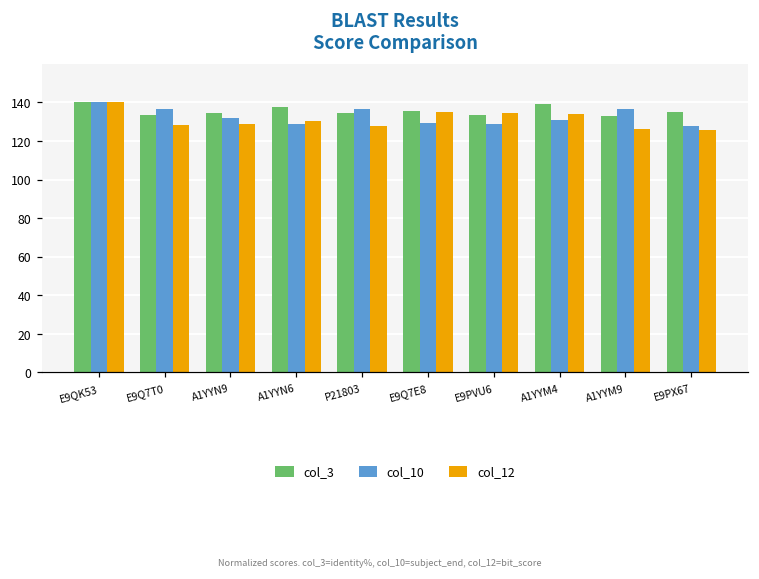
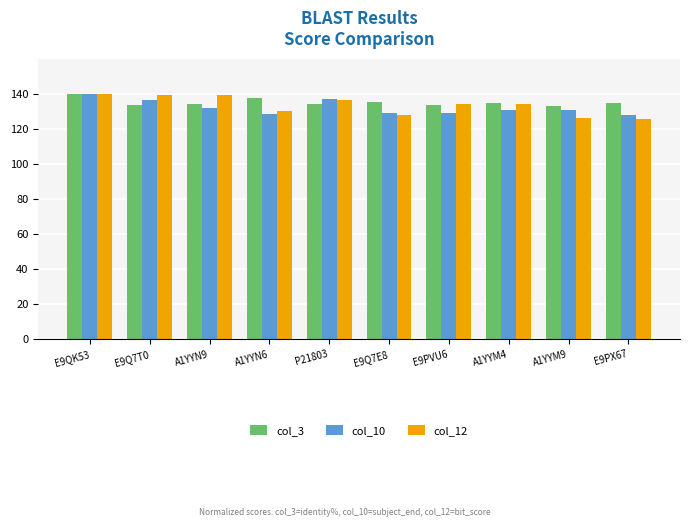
  {
    "col_3": {
      "E9QK53": 140,
      "E9Q7T0": 134,
      "A1YYN9": 134,
      "A1YYN6": 138,
      "P21803": 134,
      "E9Q7E8": 135,
      "E9PVU6": 134,
-     "A1YYM4": 139,
+     "A1YYM4": 135,
      "A1YYM9": 133,
      "E9PX67": 135
    },
    "col_10": {
      "E9QK53": 140,
      "E9Q7T0": 137,
      "A1YYN9": 132,
      "A1YYN6": 129,
      "P21803": 137,
      "E9Q7E8": 129,
      "E9PVU6": 129,
      "A1YYM4": 131,
-     "A1YYM9": 137,
+     "A1YYM9": 131,
      "E9PX67": 128
    },
    "col_12": {
      "E9QK53": 140,
-     "E9Q7T0": 128,
-     "A1YYN9": 129,
+     "E9Q7T0": 139,
+     "A1YYN9": 139,
      "A1YYN6": 130,
-     "P21803": 128,
-     "E9Q7E8": 135,
+     "P21803": 137,
+     "E9Q7E8": 128,
      "E9PVU6": 134,
      "A1YYM4": 134,
      "A1YYM9": 126,
      "E9PX67": 125
    }
  }
